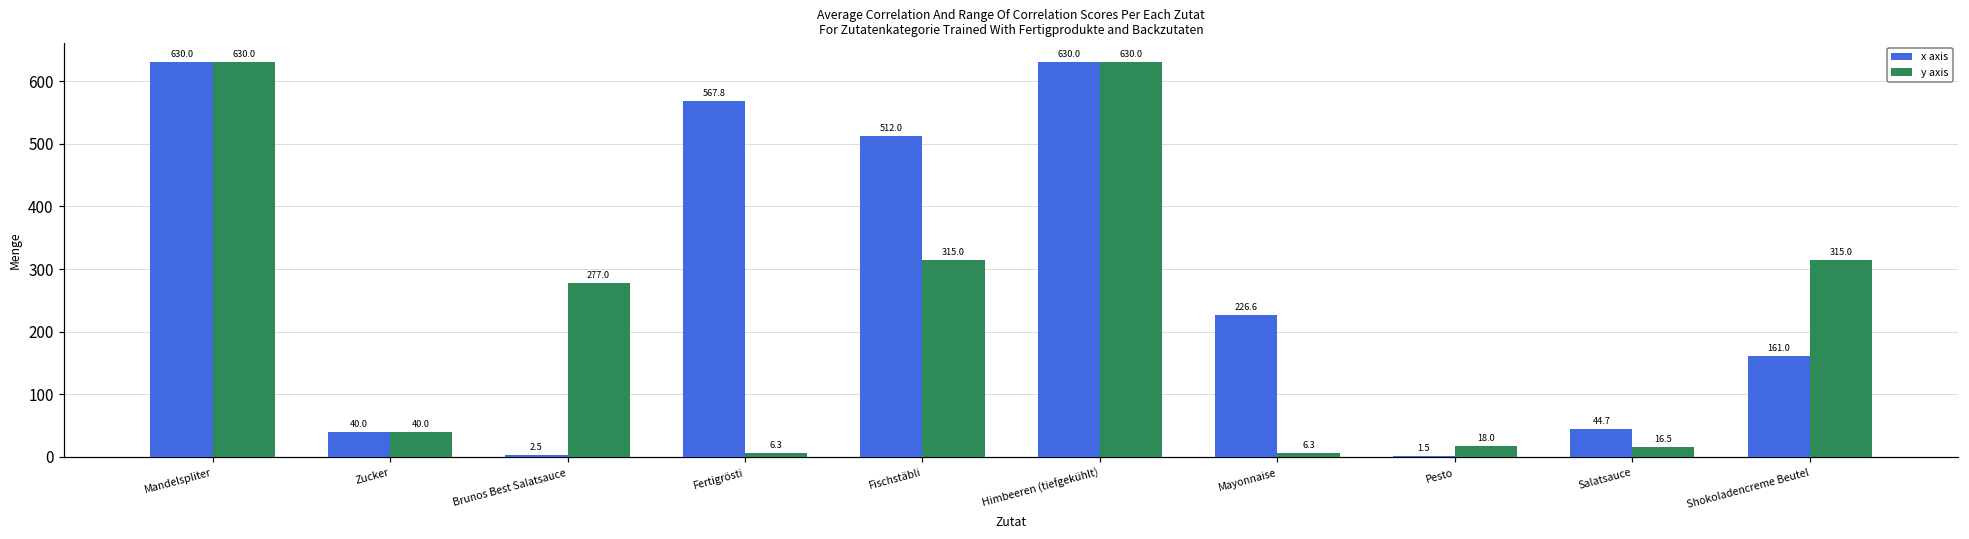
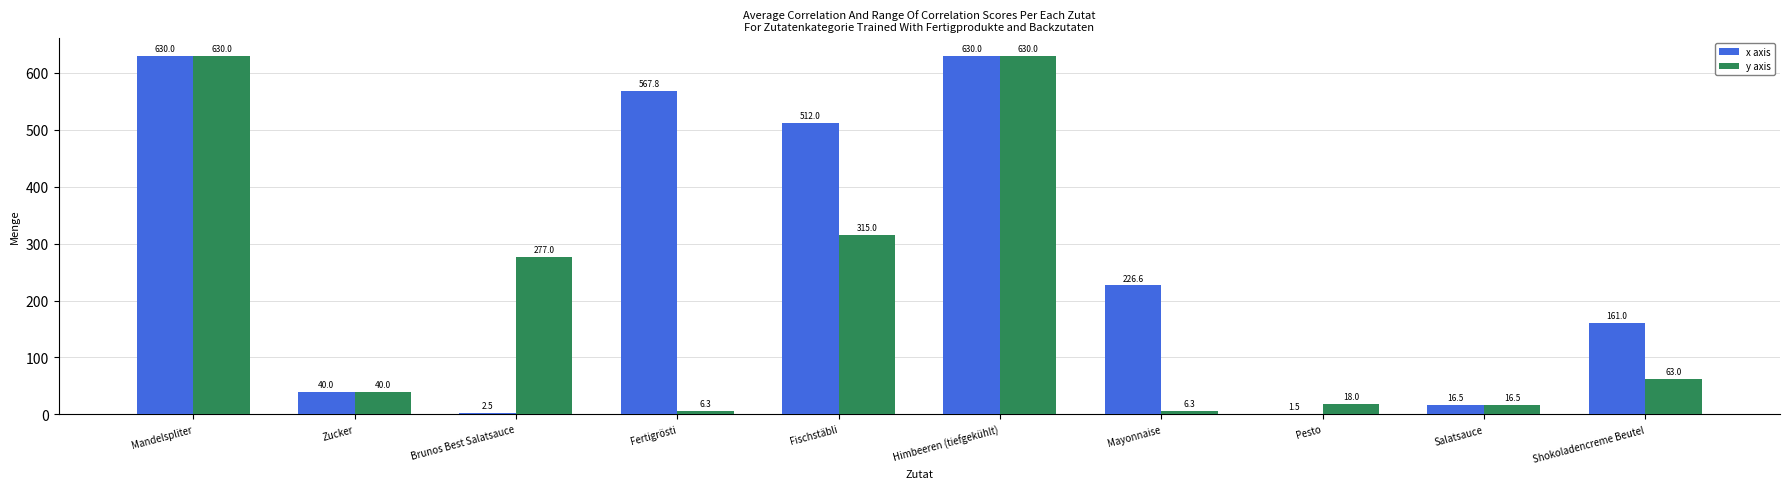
  {
    "x axis": {
      "Mandelspliter": 630.0,
      "Zucker": 40.0,
      "Brunos Best Salatsauce": 2.5,
      "Fertigrösti": 567.8,
      "Fischstäbli": 512.0,
      "Himbeeren (tiefgekühlt)": 630.0,
      "Mayonnaise": 226.6,
      "Pesto": 1.5,
-     "Salatsauce": 44.7,
+     "Salatsauce": 16.5,
      "Shokoladencreme Beutel": 161.0
    },
    "y axis": {
      "Mandelspliter": 630.0,
      "Zucker": 40.0,
      "Brunos Best Salatsauce": 277.0,
      "Fertigrösti": 6.3,
      "Fischstäbli": 315.0,
      "Himbeeren (tiefgekühlt)": 630.0,
      "Mayonnaise": 6.3,
      "Pesto": 18.0,
      "Salatsauce": 16.5,
-     "Shokoladencreme Beutel": 315.0
+     "Shokoladencreme Beutel": 63.0
    }
  }
